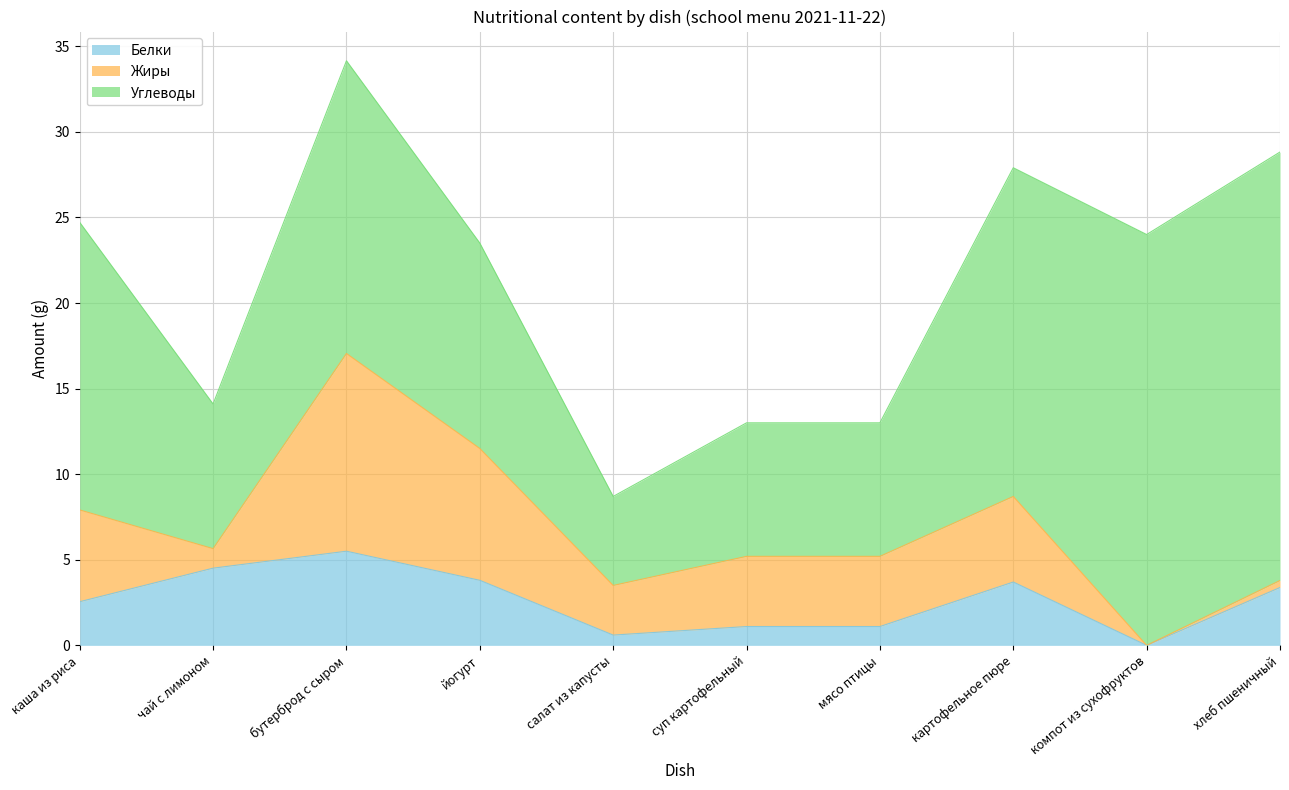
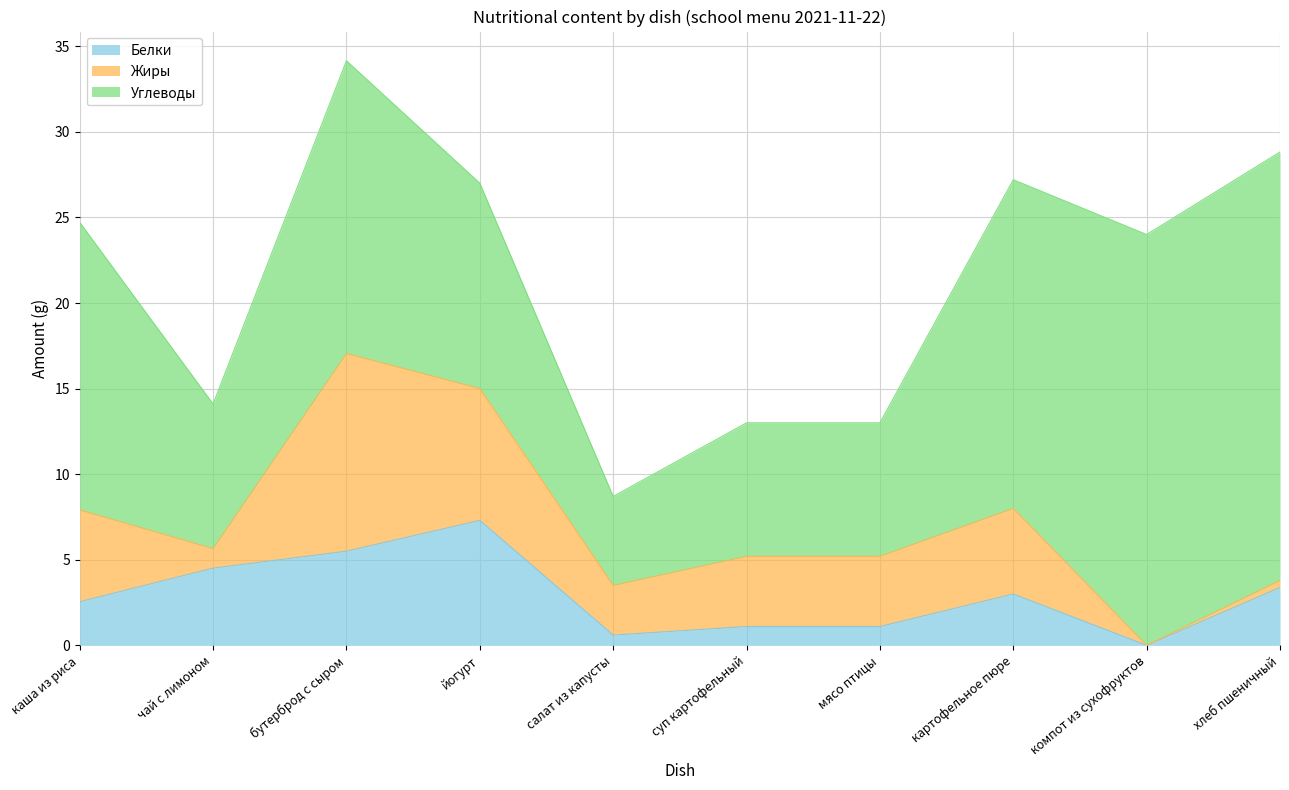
  {
    "Белки": {
      "каша из риса": 2.6,
      "чай с лимоном": 4.5,
      "бутерброд с сыром": 5.5,
-     "йогурт": 3.8,
+     "йогурт": 7.3,
      "салат из капусты": 0.6,
      "суп картофельный": 1.1,
      "мясо птицы": 1.1,
-     "картофельное пюре": 3.7,
+     "картофельное пюре": 3.0,
      "хлеб пшеничный": 3.4
    },
    "Жиры": {
      "каша из риса": 5.4,
      "чай с лимоном": 1.1,
      "бутерброд с сыром": 11.6,
      "йогурт": 7.7,
      "салат из капусты": 2.9,
      "суп картофельный": 4.1,
      "мясо птицы": 4.1,
      "картофельное пюре": 5.0,
      "хлеб пшеничный": 0.4
    },
    "Углеводы": {
      "каша из риса": 16.8,
      "чай с лимоном": 8.5,
      "бутерброд с сыром": 17.1,
      "йогурт": 12.0,
      "салат из капусты": 5.2,
      "суп картофельный": 7.8,
      "мясо птицы": 7.8,
      "картофельное пюре": 19.2,
      "компот из сухофруктов": 24.0,
      "хлеб пшеничный": 25.0
    }
  }
